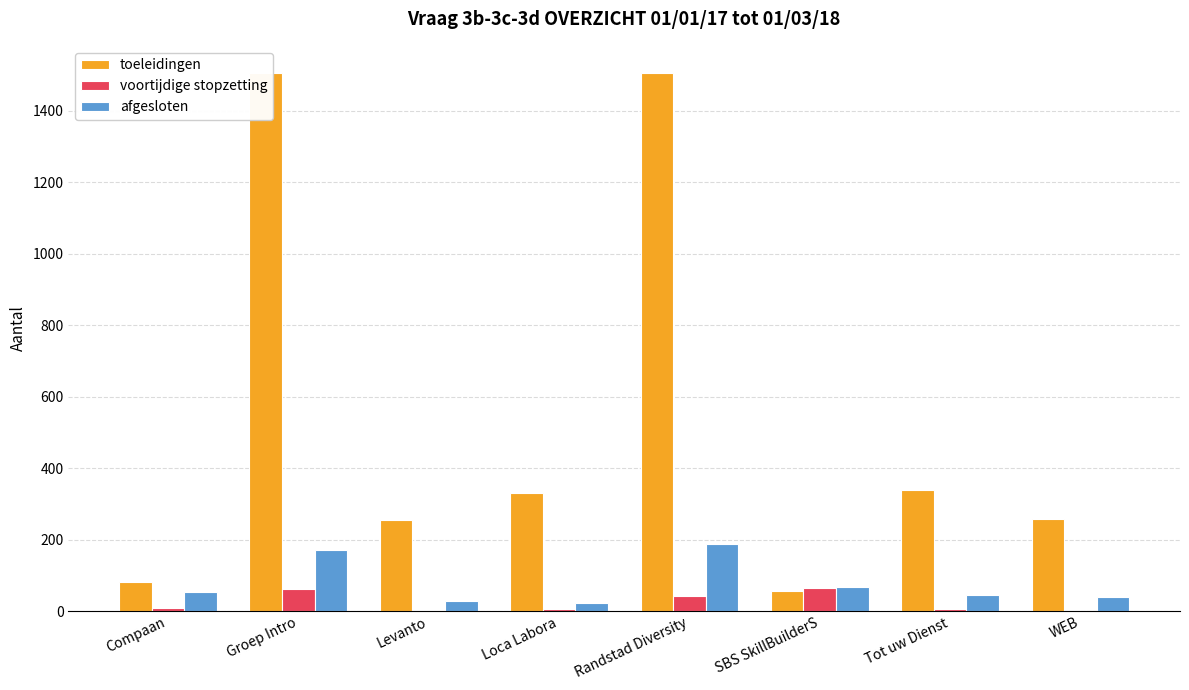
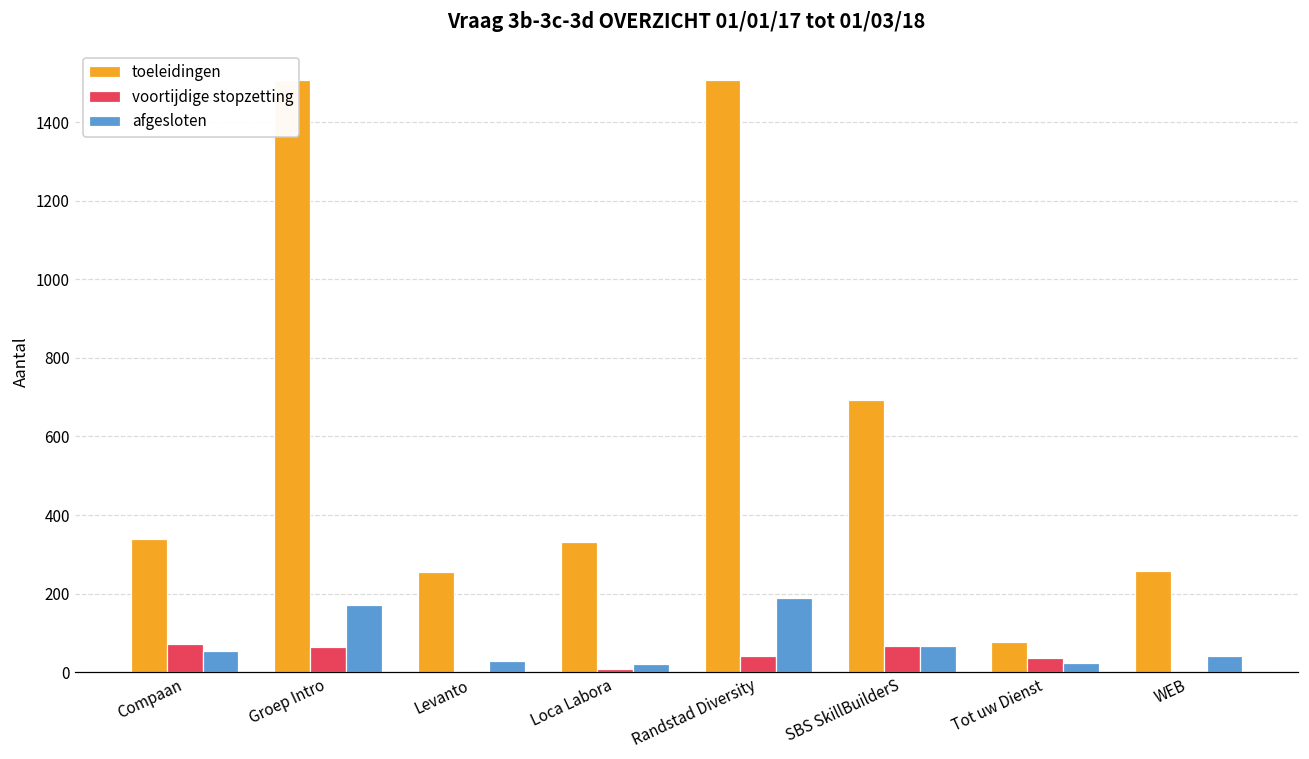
  {
    "toeleidingen": {
-     "Compaan": 80,
+     "Compaan": 340,
      "Levanto": 250,
      "Loca Labora": 330,
      "Randstad Diversity": 1510,
-     "SBS SkillBuilderS": 60,
-     "Tot uw Dienst": 340,
+     "SBS SkillBuilderS": 690,
+     "Tot uw Dienst": 80,
      "WEB": 260
    },
    "voortijdige stopzetting": {
-     "Compaan": 10,
+     "Compaan": 70,
      "Groep Intro": 60,
      "Loca Labora": 10,
      "Randstad Diversity": 40,
      "SBS SkillBuilderS": 70,
-     "Tot uw Dienst": 10
+     "Tot uw Dienst": 40
    },
    "afgesloten": {
      "Compaan": 50,
      "Groep Intro": 170,
      "Levanto": 30,
      "Loca Labora": 20,
      "Randstad Diversity": 190,
      "SBS SkillBuilderS": 70,
-     "Tot uw Dienst": 50,
+     "Tot uw Dienst": 20,
      "WEB": 40
    }
  }
